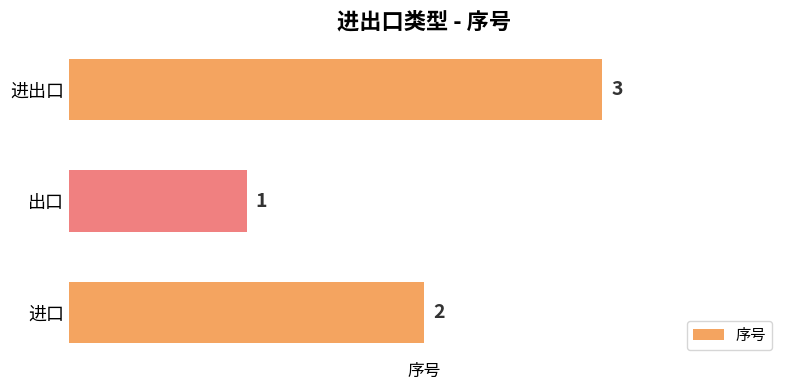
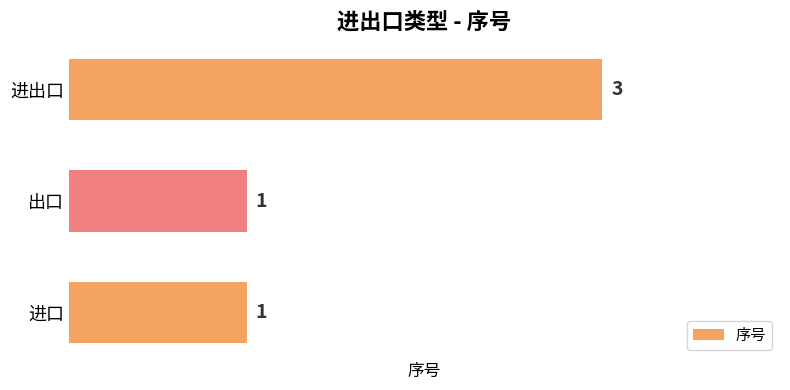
  {
    "进出口": 3,
    "出口": 1,
-   "进口": 2
+   "进口": 1
  }
